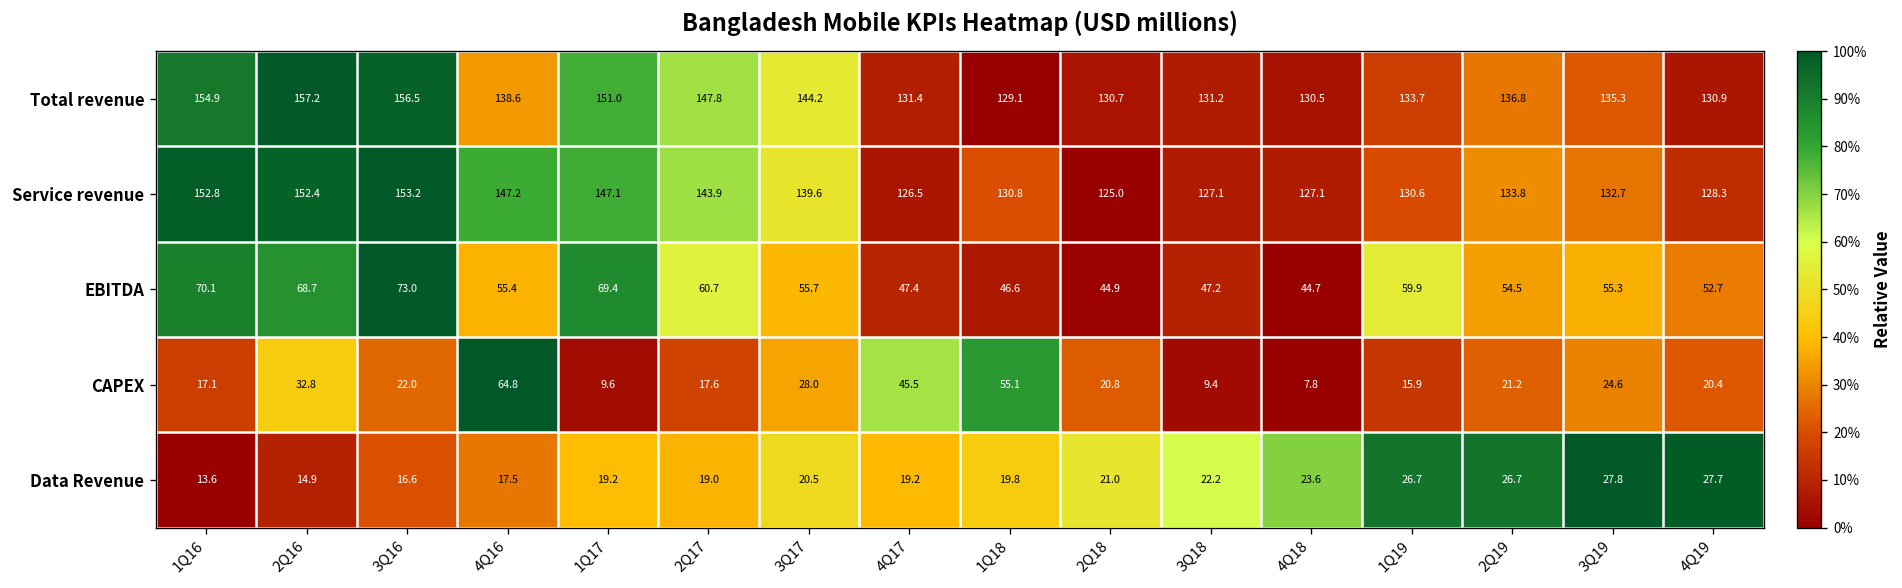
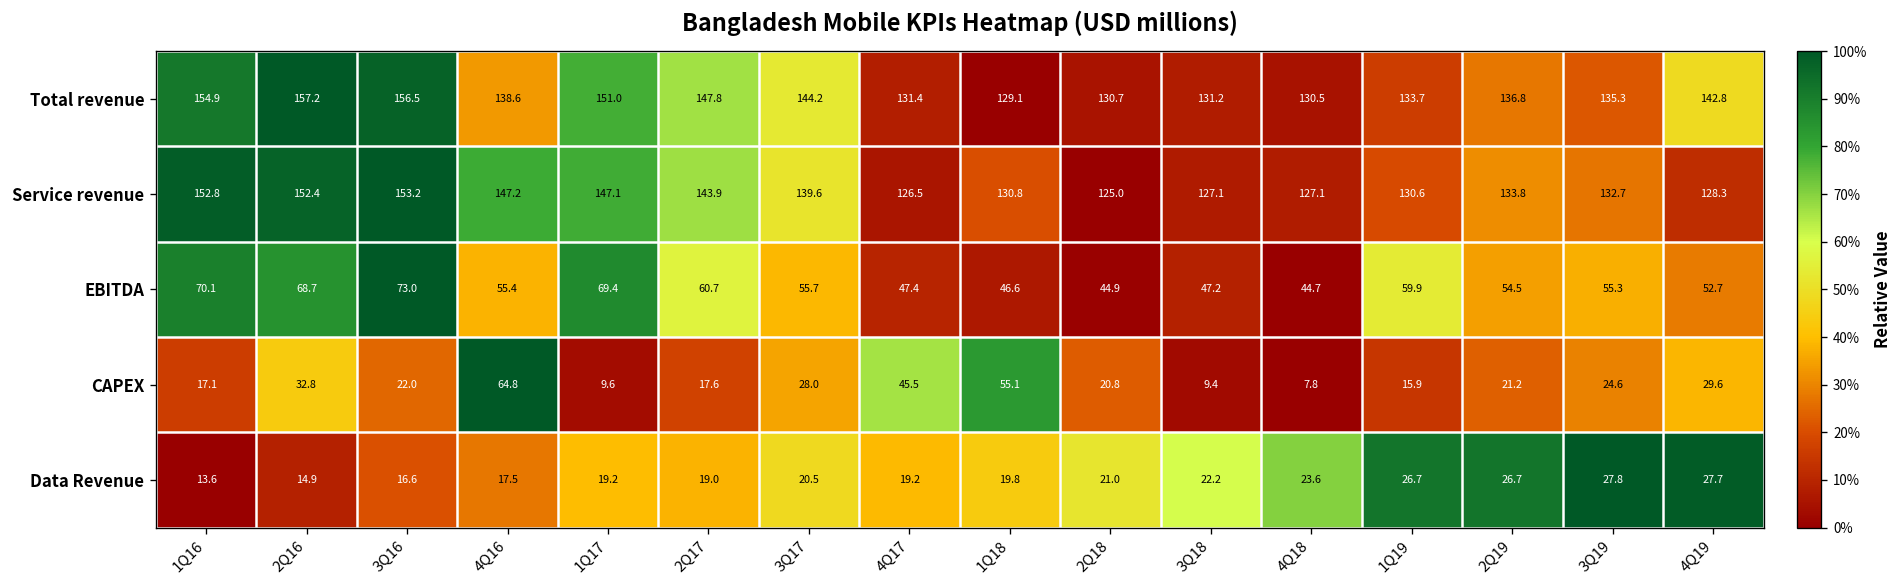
  {
    "Total revenue": {
      "1Q16": 154.9,
      "2Q16": 157.2,
      "3Q16": 156.5,
      "4Q16": 138.6,
      "1Q17": 151.0,
      "2Q17": 147.8,
      "3Q17": 144.2,
      "4Q17": 131.4,
      "1Q18": 129.1,
      "2Q18": 130.7,
      "3Q18": 131.2,
      "4Q18": 130.5,
      "1Q19": 133.7,
      "2Q19": 136.8,
      "3Q19": 135.3,
-     "4Q19": 130.9
+     "4Q19": 142.8
    },
    "Service revenue": {
      "1Q16": 152.8,
      "2Q16": 152.4,
      "3Q16": 153.2,
      "4Q16": 147.2,
      "1Q17": 147.1,
      "2Q17": 143.9,
      "3Q17": 139.6,
      "4Q17": 126.5,
      "1Q18": 130.8,
      "2Q18": 125.0,
      "3Q18": 127.1,
      "4Q18": 127.1,
      "1Q19": 130.6,
      "2Q19": 133.8,
      "3Q19": 132.7,
      "4Q19": 128.3
    },
    "EBITDA": {
      "1Q16": 70.1,
      "2Q16": 68.7,
      "3Q16": 73.0,
      "4Q16": 55.4,
      "1Q17": 69.4,
      "2Q17": 60.7,
      "3Q17": 55.7,
      "4Q17": 47.4,
      "1Q18": 46.6,
      "2Q18": 44.9,
      "3Q18": 47.2,
      "4Q18": 44.7,
      "1Q19": 59.9,
      "2Q19": 54.5,
      "3Q19": 55.3,
      "4Q19": 52.7
    },
    "CAPEX": {
      "1Q16": 17.1,
      "2Q16": 32.8,
      "3Q16": 22.0,
      "4Q16": 64.8,
      "1Q17": 9.6,
      "2Q17": 17.6,
      "3Q17": 28.0,
      "4Q17": 45.5,
      "1Q18": 55.1,
      "2Q18": 20.8,
      "3Q18": 9.4,
      "4Q18": 7.8,
      "1Q19": 15.9,
      "2Q19": 21.2,
      "3Q19": 24.6,
-     "4Q19": 20.4
+     "4Q19": 29.6
    },
    "Data Revenue": {
      "1Q16": 13.6,
      "2Q16": 14.9,
      "3Q16": 16.6,
      "4Q16": 17.5,
      "1Q17": 19.2,
      "2Q17": 19.0,
      "3Q17": 20.5,
      "4Q17": 19.2,
      "1Q18": 19.8,
      "2Q18": 21.0,
      "3Q18": 22.2,
      "4Q18": 23.6,
      "1Q19": 26.7,
      "2Q19": 26.7,
      "3Q19": 27.8,
      "4Q19": 27.7
    }
  }
